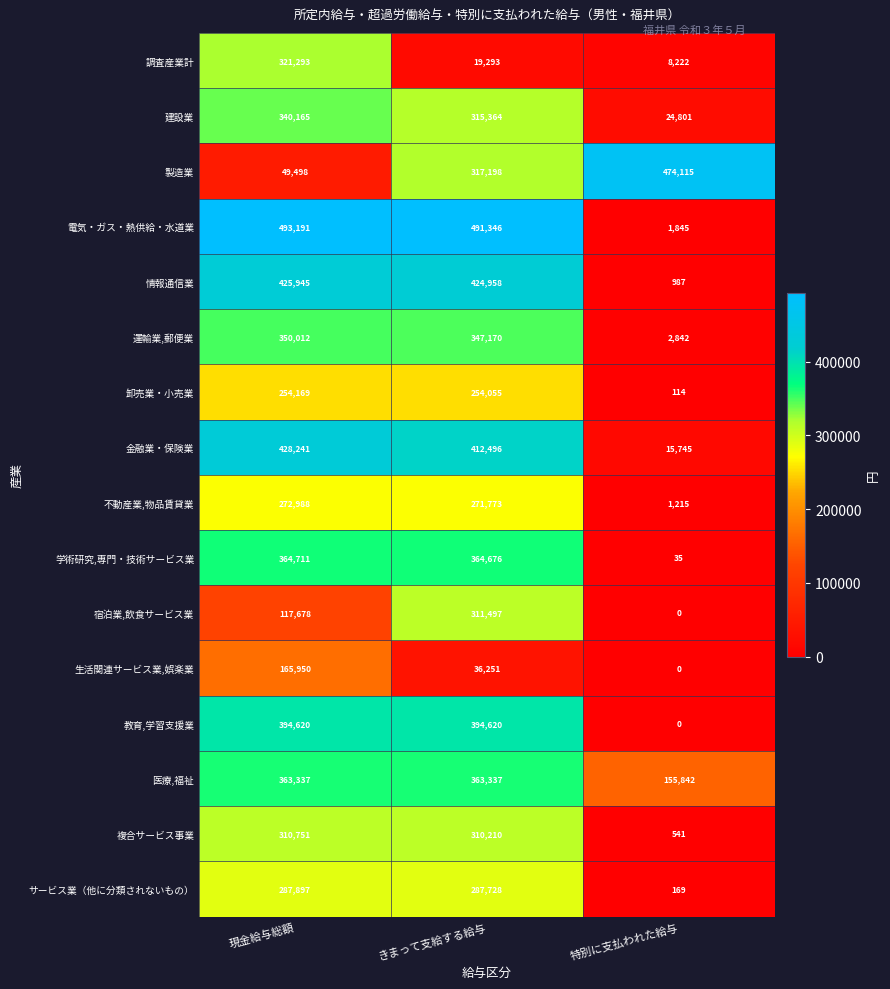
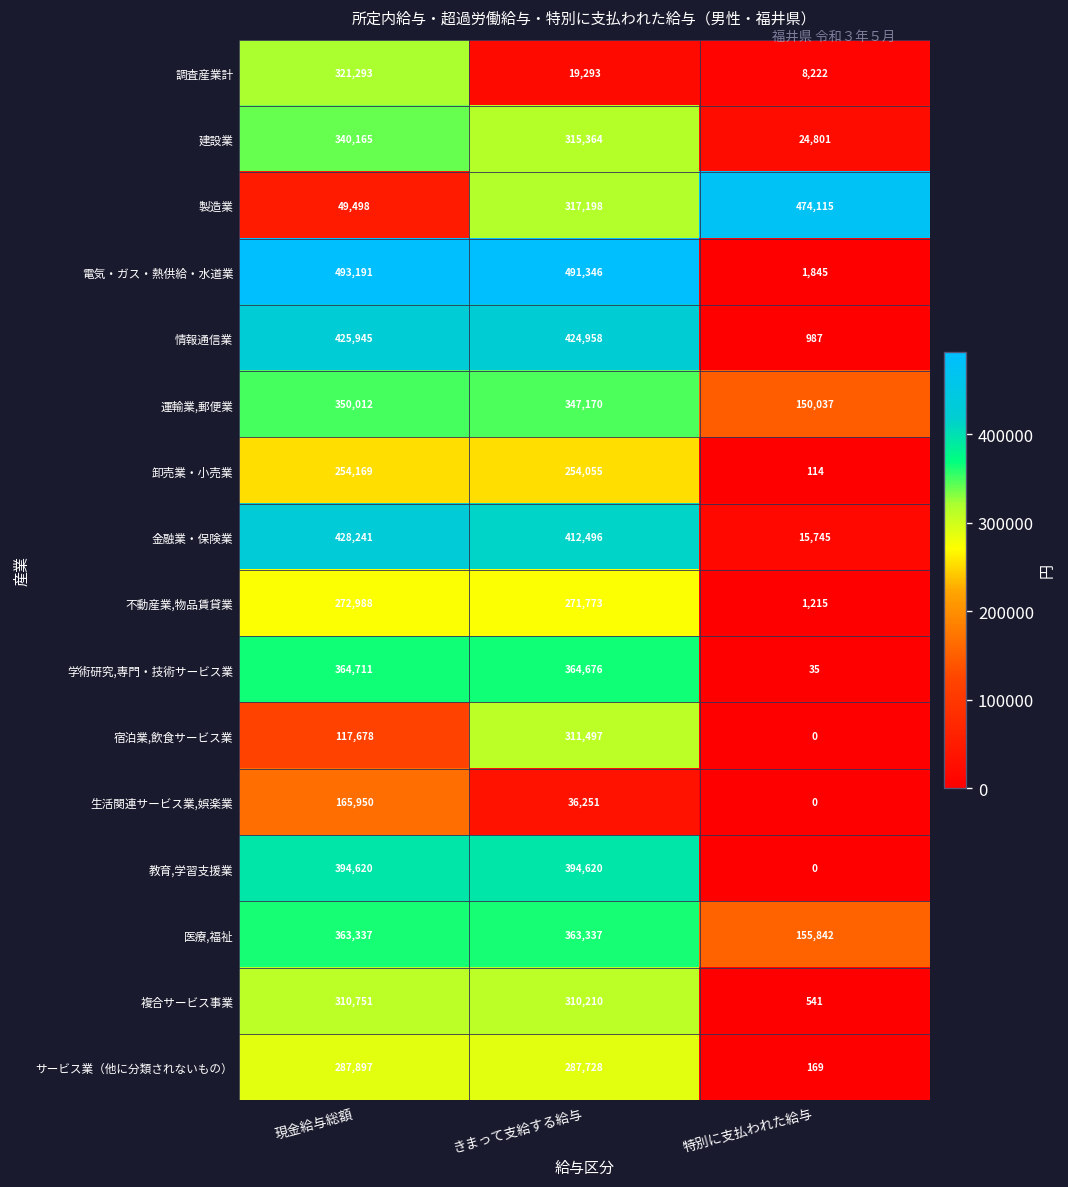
  {
    "調査産業計": {
      "現金給与総額": "321,293",
      "きまって支給する給与": "19,293",
      "特別に支払われた給与": "8,222"
    },
    "建設業": {
      "現金給与総額": "340,165",
      "きまって支給する給与": "315,364",
      "特別に支払われた給与": "24,801"
    },
    "製造業": {
      "現金給与総額": "49,498",
      "きまって支給する給与": "317,198",
      "特別に支払われた給与": "474,115"
    },
    "電気・ガス・熱供給・水道業": {
      "現金給与総額": "493,191",
      "きまって支給する給与": "491,346",
      "特別に支払われた給与": "1,845"
    },
    "情報通信業": {
      "現金給与総額": "425,945",
      "きまって支給する給与": "424,958",
      "特別に支払われた給与": "987"
    },
    "運輸業,郵便業": {
      "現金給与総額": "350,012",
      "きまって支給する給与": "347,170",
-     "特別に支払われた給与": "2,842"
+     "特別に支払われた給与": "150,037"
    },
    "卸売業・小売業": {
      "現金給与総額": "254,169",
      "きまって支給する給与": "254,055",
      "特別に支払われた給与": "114"
    },
    "金融業・保険業": {
      "現金給与総額": "428,241",
      "きまって支給する給与": "412,496",
      "特別に支払われた給与": "15,745"
    },
    "不動産業,物品賃貸業": {
      "現金給与総額": "272,988",
      "きまって支給する給与": "271,773",
      "特別に支払われた給与": "1,215"
    },
    "学術研究,専門・技術サービス業": {
      "現金給与総額": "364,711",
      "きまって支給する給与": "364,676",
      "特別に支払われた給与": "35"
    },
    "宿泊業,飲食サービス業": {
      "現金給与総額": "117,678",
      "きまって支給する給与": "311,497",
      "特別に支払われた給与": "0"
    },
    "生活関連サービス業,娯楽業": {
      "現金給与総額": "165,950",
      "きまって支給する給与": "36,251",
      "特別に支払われた給与": "0"
    },
    "教育,学習支援業": {
      "現金給与総額": "394,620",
      "きまって支給する給与": "394,620",
      "特別に支払われた給与": "0"
    },
    "医療,福祉": {
      "現金給与総額": "363,337",
      "きまって支給する給与": "363,337",
      "特別に支払われた給与": "155,842"
    },
    "複合サービス事業": {
      "現金給与総額": "310,751",
      "きまって支給する給与": "310,210",
      "特別に支払われた給与": "541"
    },
    "サービス業（他に分類されないもの）": {
      "現金給与総額": "287,897",
      "きまって支給する給与": "287,728",
      "特別に支払われた給与": "169"
    }
  }
